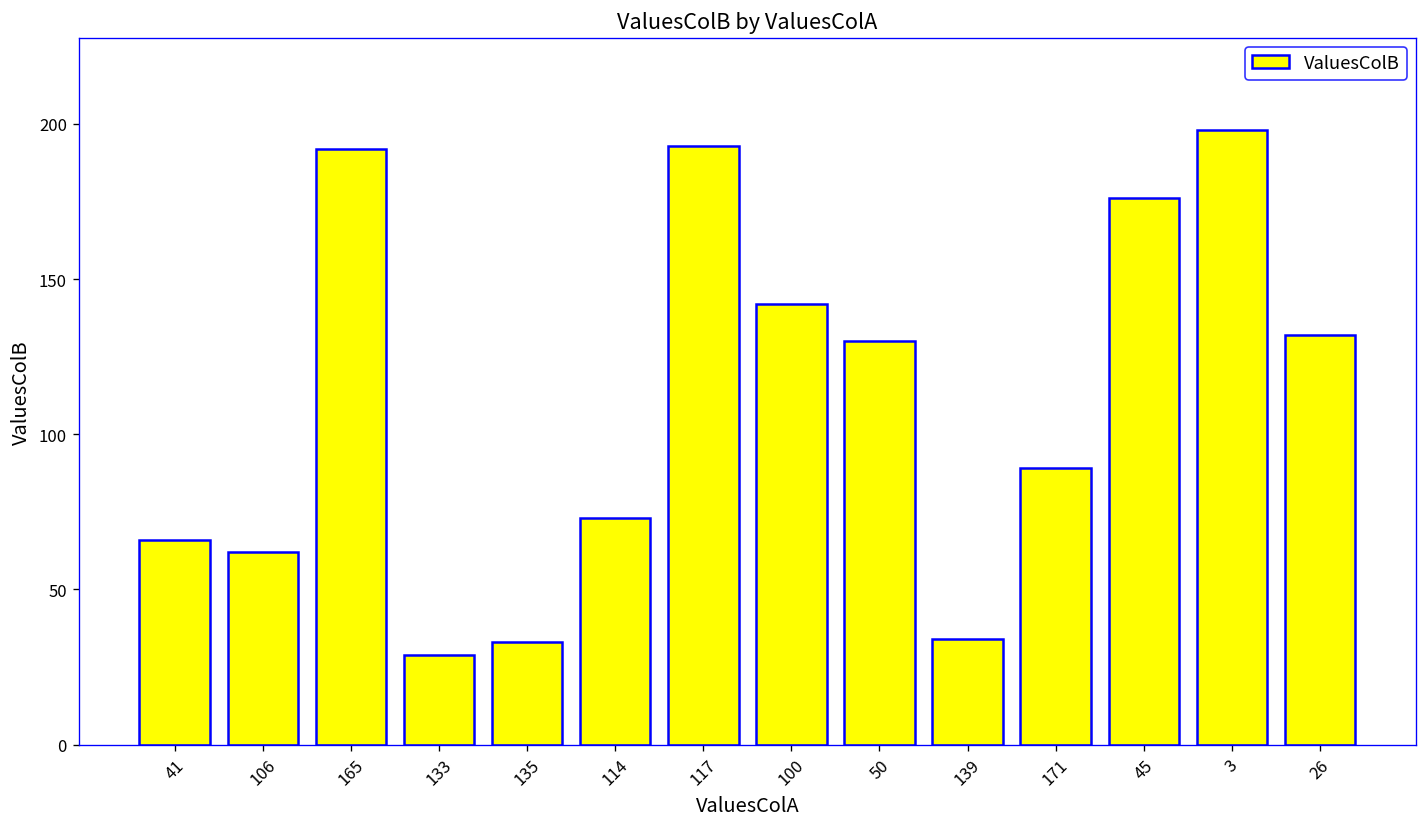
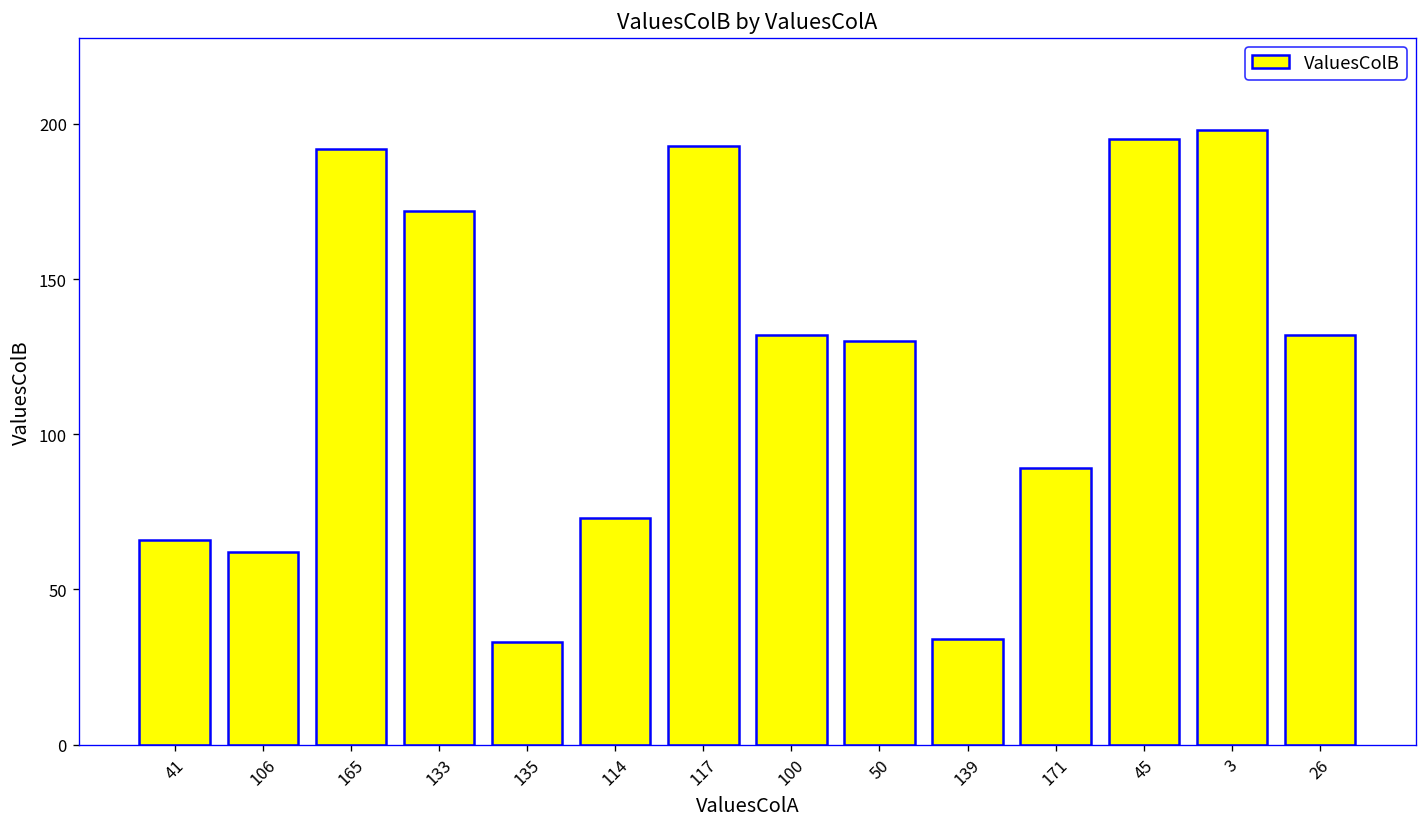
  {
    "41": 66,
    "106": 62,
    "165": 192,
-   "133": 29,
+   "133": 172,
    "135": 33,
    "114": 73,
    "117": 193,
-   "100": 142,
+   "100": 132,
    "50": 130,
    "139": 34,
    "171": 89,
-   "45": 176,
+   "45": 195,
    "3": 198,
    "26": 132
  }
